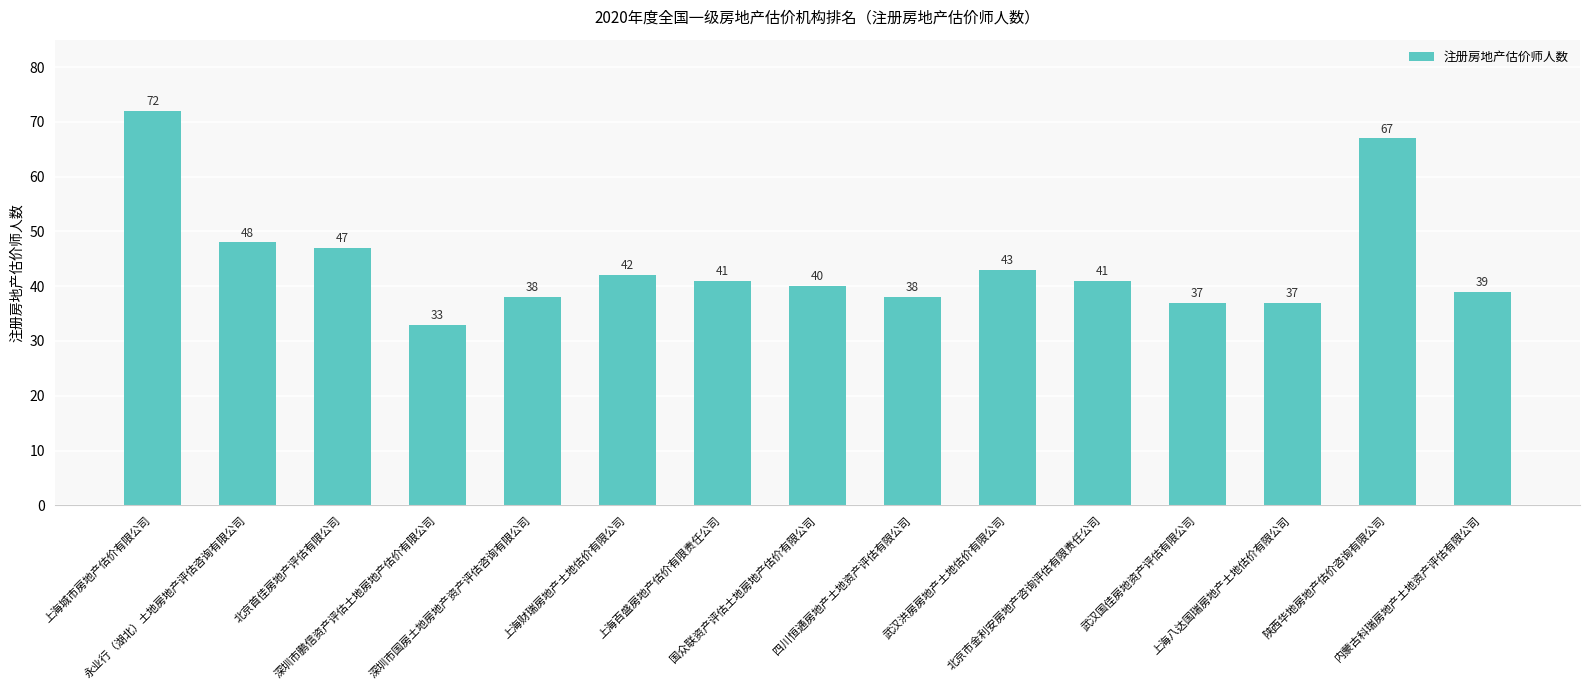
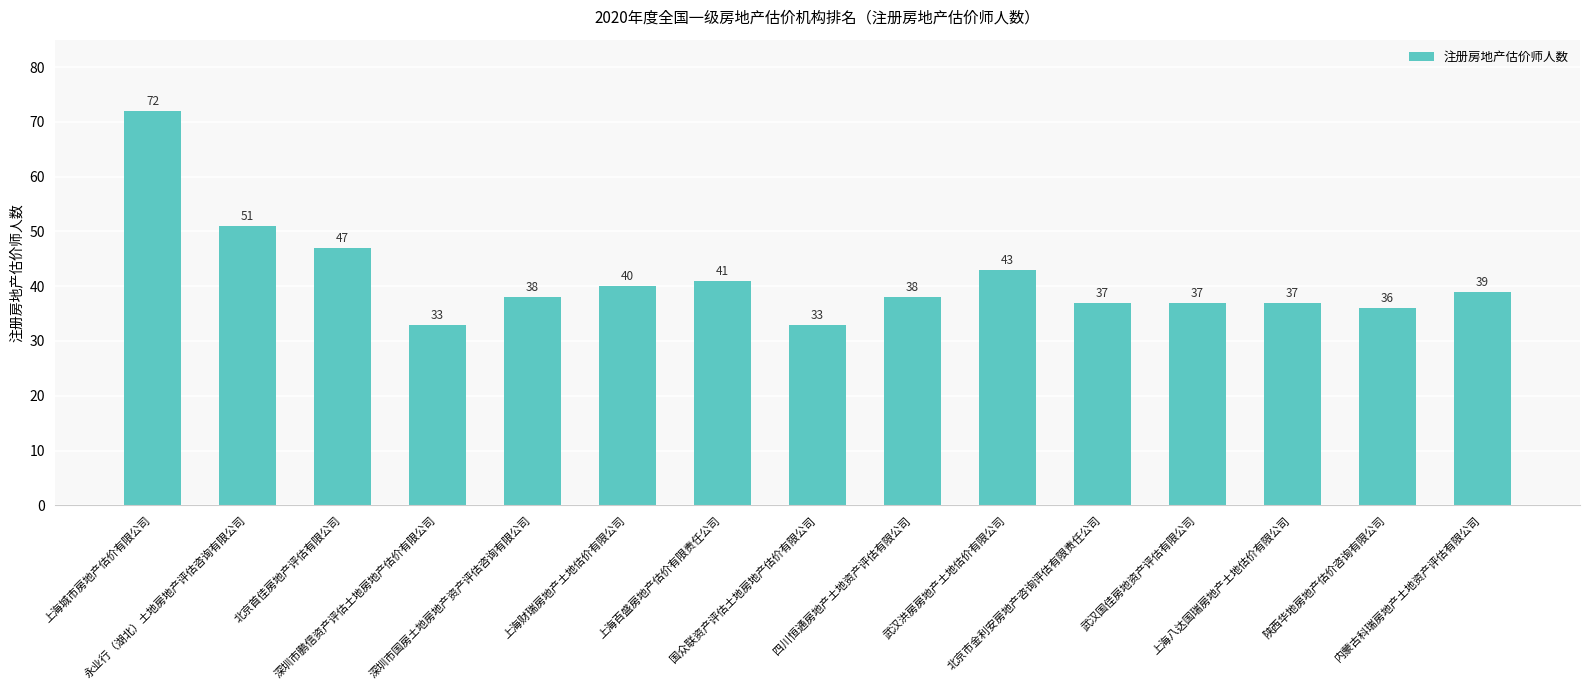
  {
    "上海城市房地产估价有限公司": 72,
-   "永业行（湖北）土地房地产评估咨询有限公司": 48,
+   "永业行（湖北）土地房地产评估咨询有限公司": 51,
    "北京首佳房地产评估有限公司": 47,
    "深圳市鹏信资产评估土地房地产估价有限公司": 33,
    "深圳市国房土地房地产资产评估咨询有限公司": 38,
-   "上海财瑞房地产土地估价有限公司": 42,
+   "上海财瑞房地产土地估价有限公司": 40,
    "上海百盛房地产估价有限责任公司": 41,
-   "国众联资产评估土地房地产估价有限公司": 40,
+   "国众联资产评估土地房地产估价有限公司": 33,
    "四川恒通房地产土地资产评估有限公司": 38,
    "武汉洪房房地产土地估价有限公司": 43,
-   "北京市金利安房地产咨询评估有限责任公司": 41,
+   "北京市金利安房地产咨询评估有限责任公司": 37,
    "武汉国佳房地资产评估有限公司": 37,
    "上海八达国瑞房地产土地估价有限公司": 37,
-   "陕西华地房地产估价咨询有限公司": 67,
+   "陕西华地房地产估价咨询有限公司": 36,
    "内蒙古科瑞房地产土地资产评估有限公司": 39
  }
